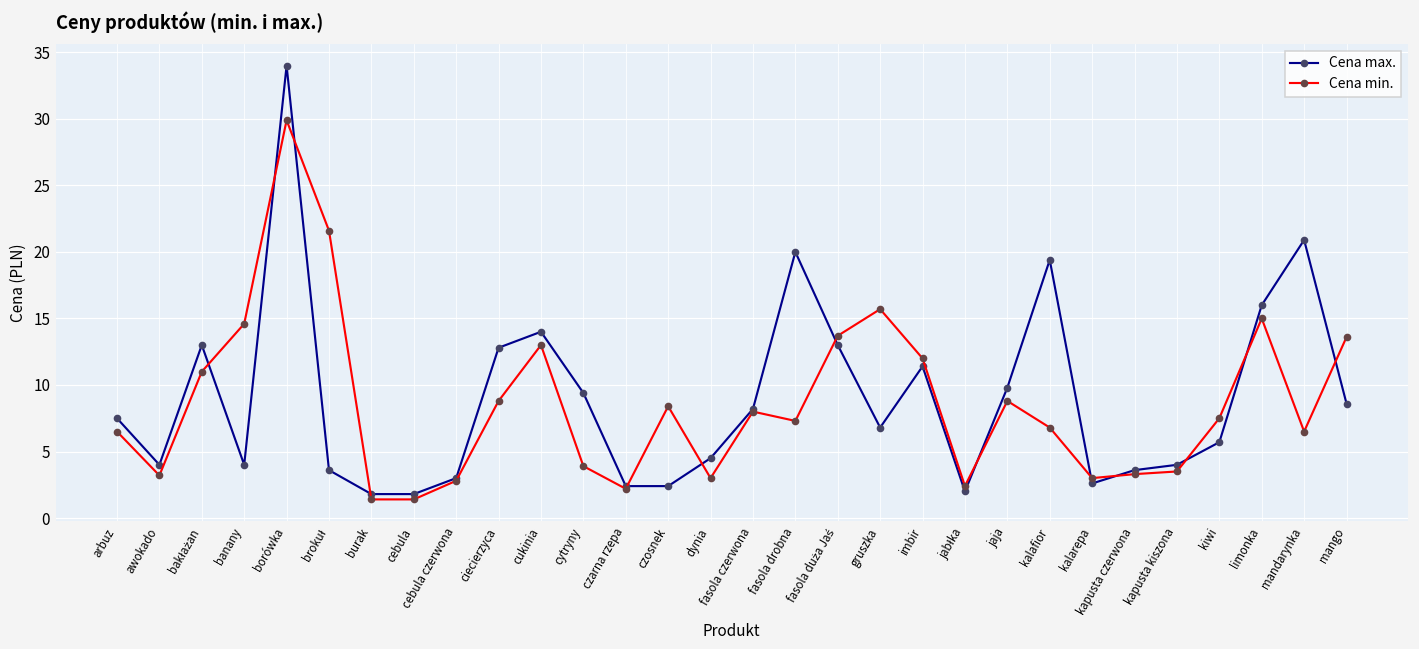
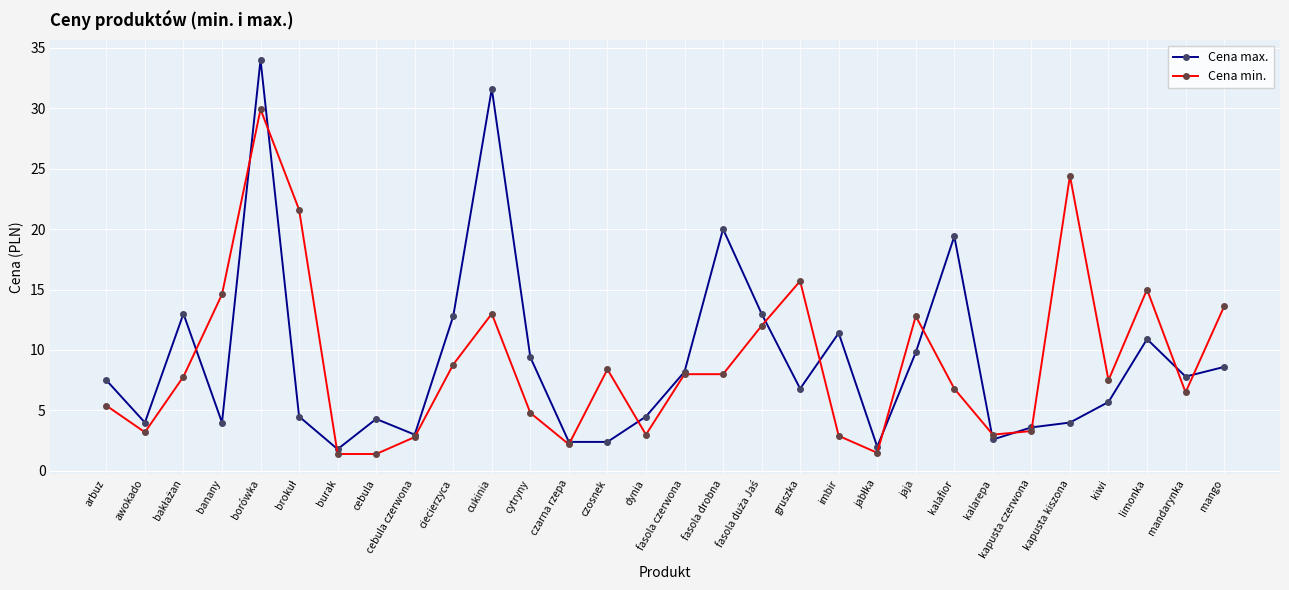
  {
    "Cena max.": {
      "arbuz": 7.5,
      "awokado": 4.0,
      "bakłażan": 13.0,
      "banany": 4.0,
      "borówka": 34.0,
-     "brokuł": 3.6,
+     "brokuł": 4.5,
      "burak": 1.8,
-     "cebula": 1.8,
+     "cebula": 4.3,
      "ciecierzyca": 12.8,
-     "cukinia": 14.0,
+     "cukinia": 31.6,
      "cytryny": 9.4,
      "czosnek": 2.4,
      "dynia": 4.5,
      "fasola drobna": 20.0,
      "fasola duża Jaś": 13.0,
      "gruszka": 6.8,
      "imbir": 11.4,
      "jabłka": 2.0,
      "jaja": 9.8,
      "kalafior": 19.4,
      "kalarepa": 2.6,
      "kapusta czerwona": 3.6,
      "kapusta kiszona": 4.0,
      "kiwi": 5.7,
-     "limonka": 16.0,
-     "mandarynka": 20.9,
+     "limonka": 10.9,
+     "mandarynka": 7.8,
      "mango": 8.6
    },
    "Cena min.": {
-     "arbuz": 6.5,
+     "arbuz": 5.4,
      "awokado": 3.2,
-     "bakłażan": 11.0,
+     "bakłażan": 7.8,
      "banany": 14.6,
      "borówka": 29.9,
      "brokuł": 21.6,
      "burak": 1.4,
      "cebula": 1.4,
      "ciecierzyca": 8.8,
      "cukinia": 13.0,
-     "cytryny": 3.9,
+     "cytryny": 4.8,
      "czosnek": 8.4,
      "dynia": 3.0,
-     "fasola drobna": 7.3,
-     "fasola duża Jaś": 13.7,
+     "fasola drobna": 8.0,
+     "fasola duża Jaś": 12.0,
      "gruszka": 15.7,
-     "imbir": 12.0,
-     "jabłka": 2.4,
-     "jaja": 8.8,
+     "imbir": 2.9,
+     "jabłka": 1.5,
+     "jaja": 12.8,
      "kalafior": 6.8,
      "kalarepa": 3.0,
      "kapusta czerwona": 3.3,
-     "kapusta kiszona": 3.5,
+     "kapusta kiszona": 24.4,
      "kiwi": 7.5,
      "limonka": 15.0,
      "mandarynka": 6.5,
      "mango": 13.6
    }
  }
